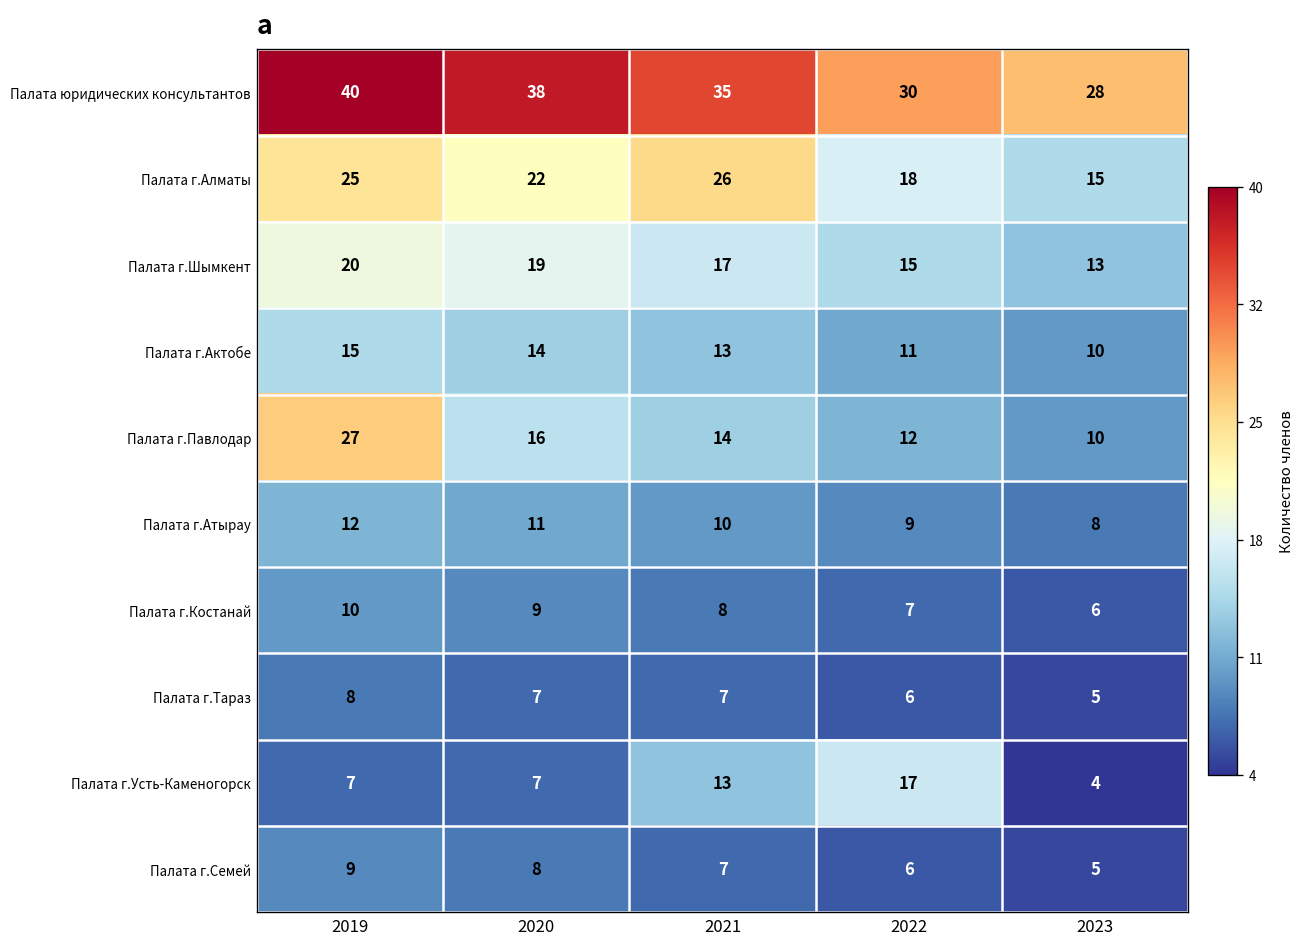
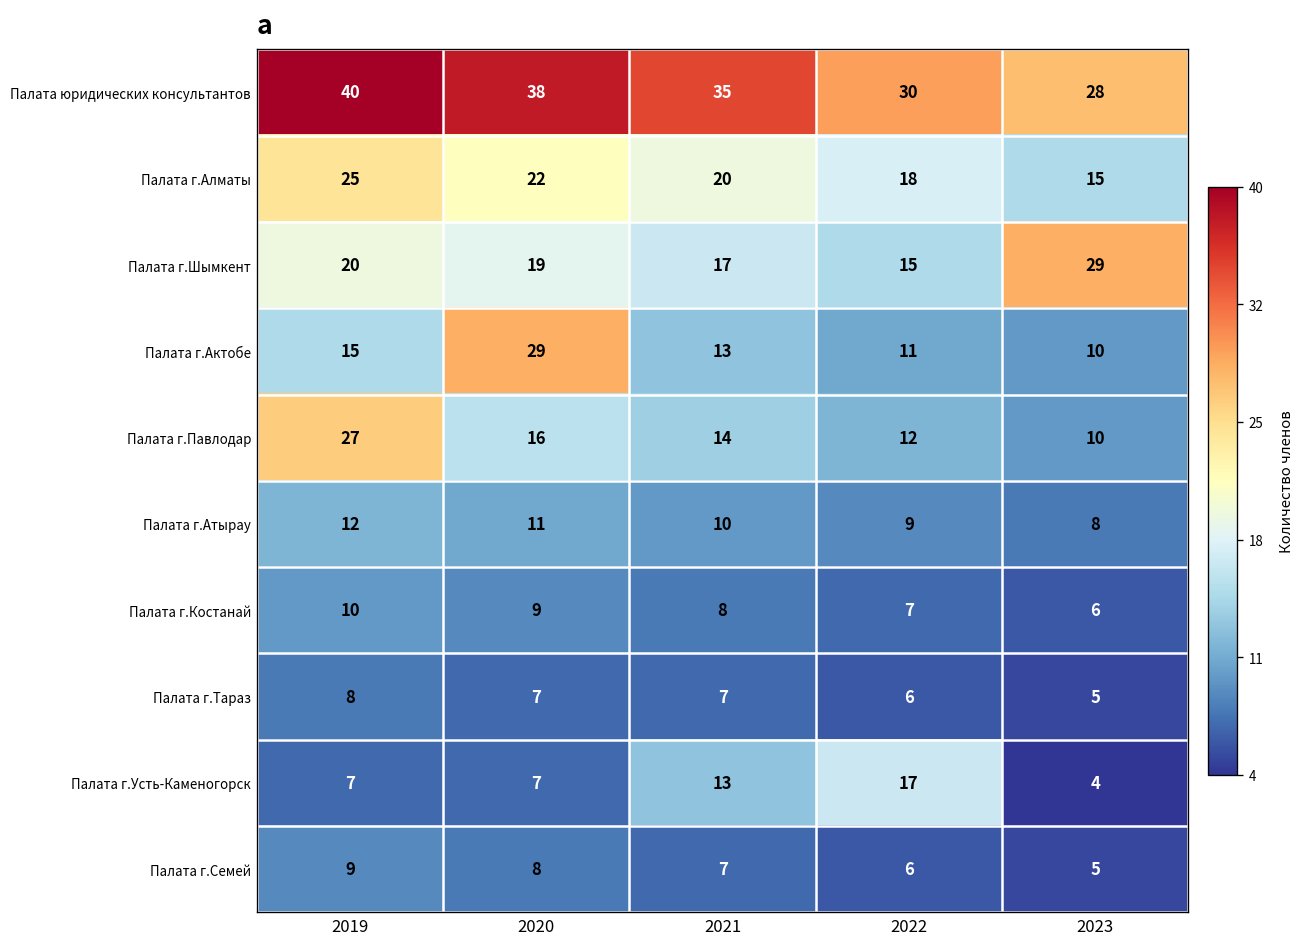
  {
    "Палата юридических консультантов": {
      "2019": 40,
      "2020": 38,
      "2021": 35,
      "2022": 30,
      "2023": 28
    },
    "Палата г.Алматы": {
      "2019": 25,
      "2020": 22,
-     "2021": 26,
+     "2021": 20,
      "2022": 18,
      "2023": 15
    },
    "Палата г.Шымкент": {
      "2019": 20,
      "2020": 19,
      "2021": 17,
      "2022": 15,
-     "2023": 13
+     "2023": 29
    },
    "Палата г.Актобе": {
      "2019": 15,
-     "2020": 14,
+     "2020": 29,
      "2021": 13,
      "2022": 11,
      "2023": 10
    },
    "Палата г.Павлодар": {
      "2019": 27,
      "2020": 16,
      "2021": 14,
      "2022": 12,
      "2023": 10
    },
    "Палата г.Атырау": {
      "2019": 12,
      "2020": 11,
      "2021": 10,
      "2022": 9,
      "2023": 8
    },
    "Палата г.Костанай": {
      "2019": 10,
      "2020": 9,
      "2021": 8,
      "2022": 7,
      "2023": 6
    },
    "Палата г.Тараз": {
      "2019": 8,
      "2020": 7,
      "2021": 7,
      "2022": 6,
      "2023": 5
    },
    "Палата г.Усть-Каменогорск": {
      "2019": 7,
      "2020": 7,
      "2021": 13,
      "2022": 17,
      "2023": 4
    },
    "Палата г.Семей": {
      "2019": 9,
      "2020": 8,
      "2021": 7,
      "2022": 6,
      "2023": 5
    }
  }
